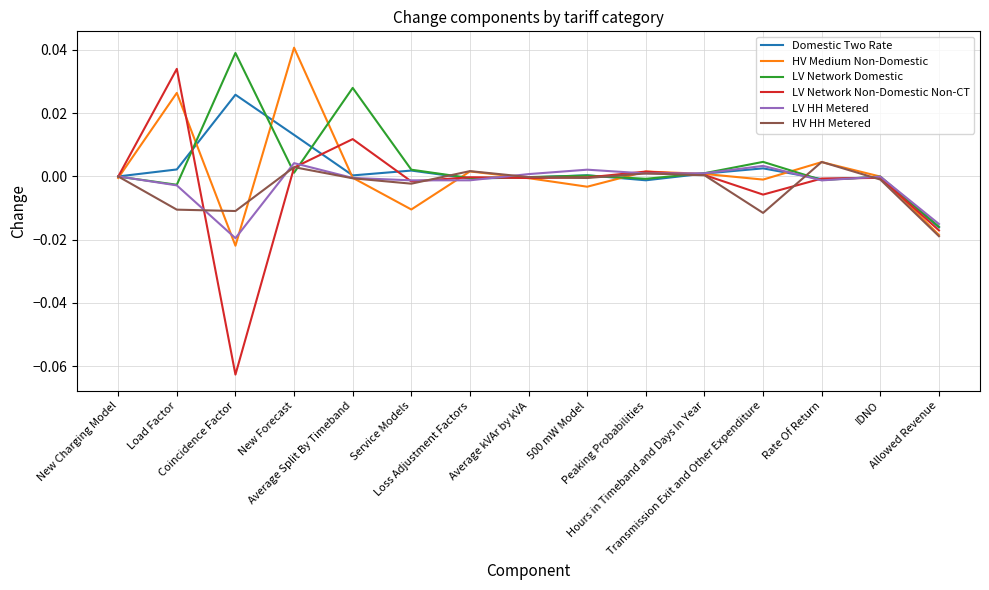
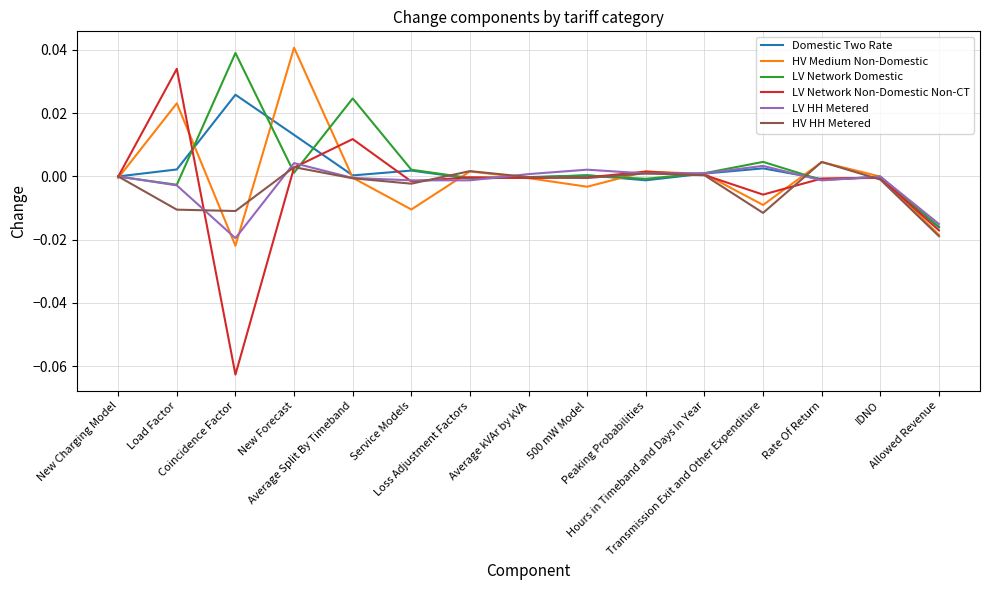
  {
    "Domestic Two Rate": {
      "Load Factor": 0.002,
      "Coincidence Factor": 0.026,
      "New Forecast": 0.013
    },
    "HV Medium Non-Domestic": {
-     "Load Factor": 0.026,
+     "Load Factor": 0.023,
      "Coincidence Factor": -0.022,
      "New Forecast": 0.041,
      "Service Models": -0.010,
      "500 mW Model": -0.003,
-     "Transmission Exit and Other Expenditure": -0.001
+     "Transmission Exit and Other Expenditure": -0.009
    },
    "LV Network Domestic": {
      "Coincidence Factor": 0.039,
      "New Forecast": 0.001,
-     "Average Split By Timeband": 0.028,
+     "Average Split By Timeband": 0.025,
      "Transmission Exit and Other Expenditure": 0.005
    },
    "LV Network Non-Domestic Non-CT": {
      "Load Factor": 0.034,
      "Coincidence Factor": -0.063,
      "Average Split By Timeband": 0.012,
      "Transmission Exit and Other Expenditure": -0.006,
      "Allowed Revenue": -0.017
    },
    "LV HH Metered": {
      "Coincidence Factor": -0.020,
      "New Forecast": 0.004,
      "Average kVAr by kVA": 0.001,
      "500 mW Model": 0.002,
      "Allowed Revenue": -0.015
    },
    "HV HH Metered": {
      "Load Factor": -0.010,
      "Coincidence Factor": -0.011,
      "Transmission Exit and Other Expenditure": -0.012
    }
  }
